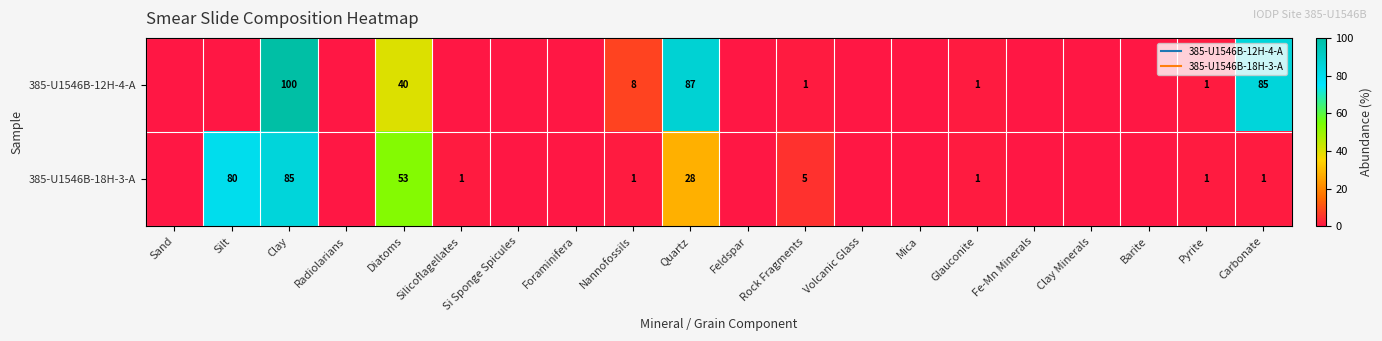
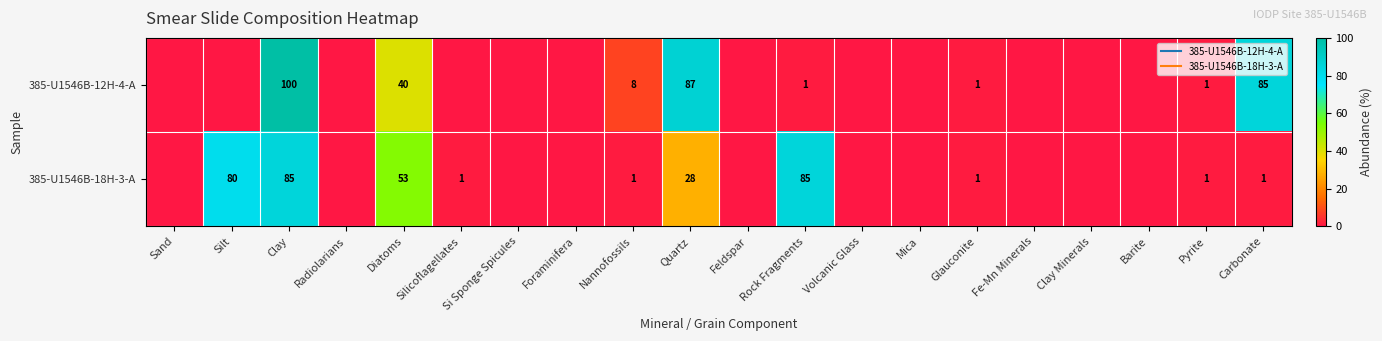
  {
    "385-U1546B-12H-4-A": {
      "Clay": 100,
      "Diatoms": 40,
      "Nannofossils": 8,
      "Quartz": 87,
      "Rock Fragments": 1,
      "Glauconite": 1,
      "Pyrite": 1,
      "Carbonate": 85
    },
    "385-U1546B-18H-3-A": {
      "Silt": 80,
      "Clay": 85,
      "Diatoms": 53,
      "Silicoflagellates": 1,
      "Nannofossils": 1,
      "Quartz": 28,
-     "Rock Fragments": 5,
+     "Rock Fragments": 85,
      "Glauconite": 1,
      "Pyrite": 1,
      "Carbonate": 1
    }
  }
